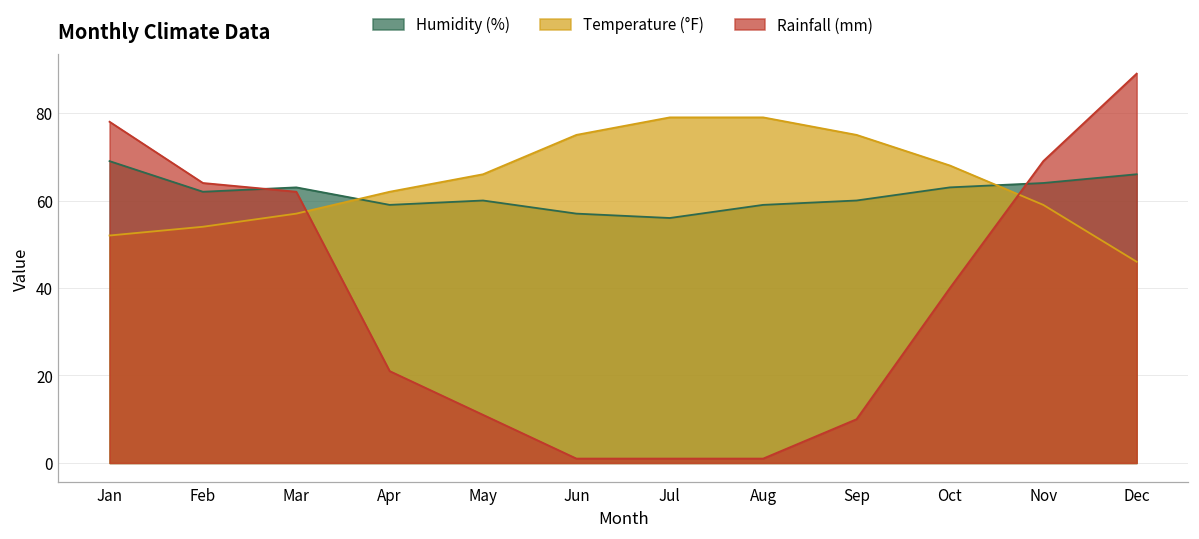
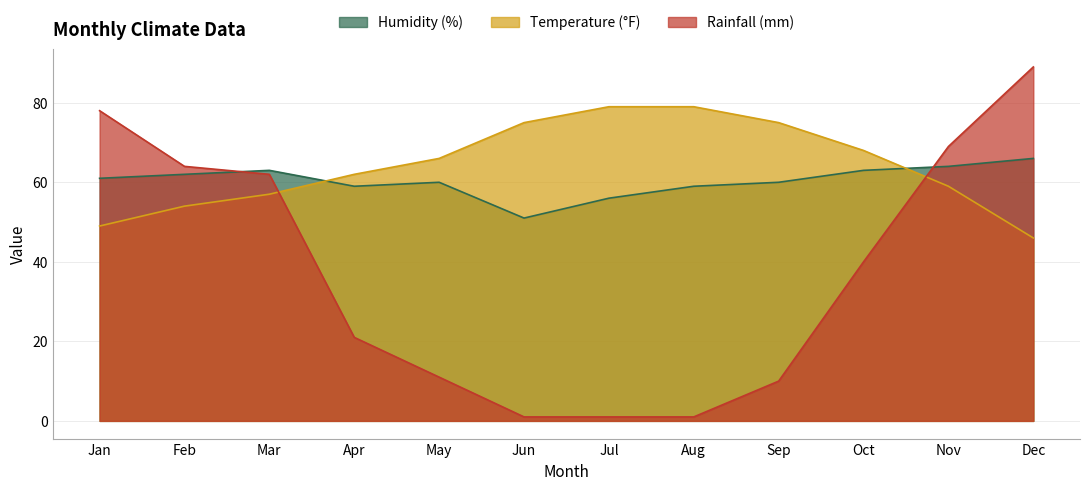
  {
    "Humidity (%)": {
-     "Jan": 69,
+     "Jan": 61,
      "Feb": 62,
      "Mar": 63,
      "Apr": 59,
      "May": 60,
-     "Jun": 57,
+     "Jun": 51,
      "Jul": 56,
      "Aug": 59,
      "Sep": 60,
      "Oct": 63,
      "Nov": 64,
      "Dec": 66
    },
    "Temperature (°F)": {
-     "Jan": 52,
+     "Jan": 49,
      "Feb": 54,
      "Mar": 57,
      "Apr": 62,
      "May": 66,
      "Jun": 75,
      "Jul": 79,
      "Aug": 79,
      "Sep": 75,
      "Oct": 68,
      "Nov": 59,
      "Dec": 46
    },
    "Rainfall (mm)": {
      "Jan": 78,
      "Feb": 64,
      "Mar": 62,
      "Apr": 21,
      "May": 11,
      "Jun": 1,
      "Jul": 1,
      "Aug": 1,
      "Sep": 10,
      "Oct": 40,
      "Nov": 69,
      "Dec": 89
    }
  }
